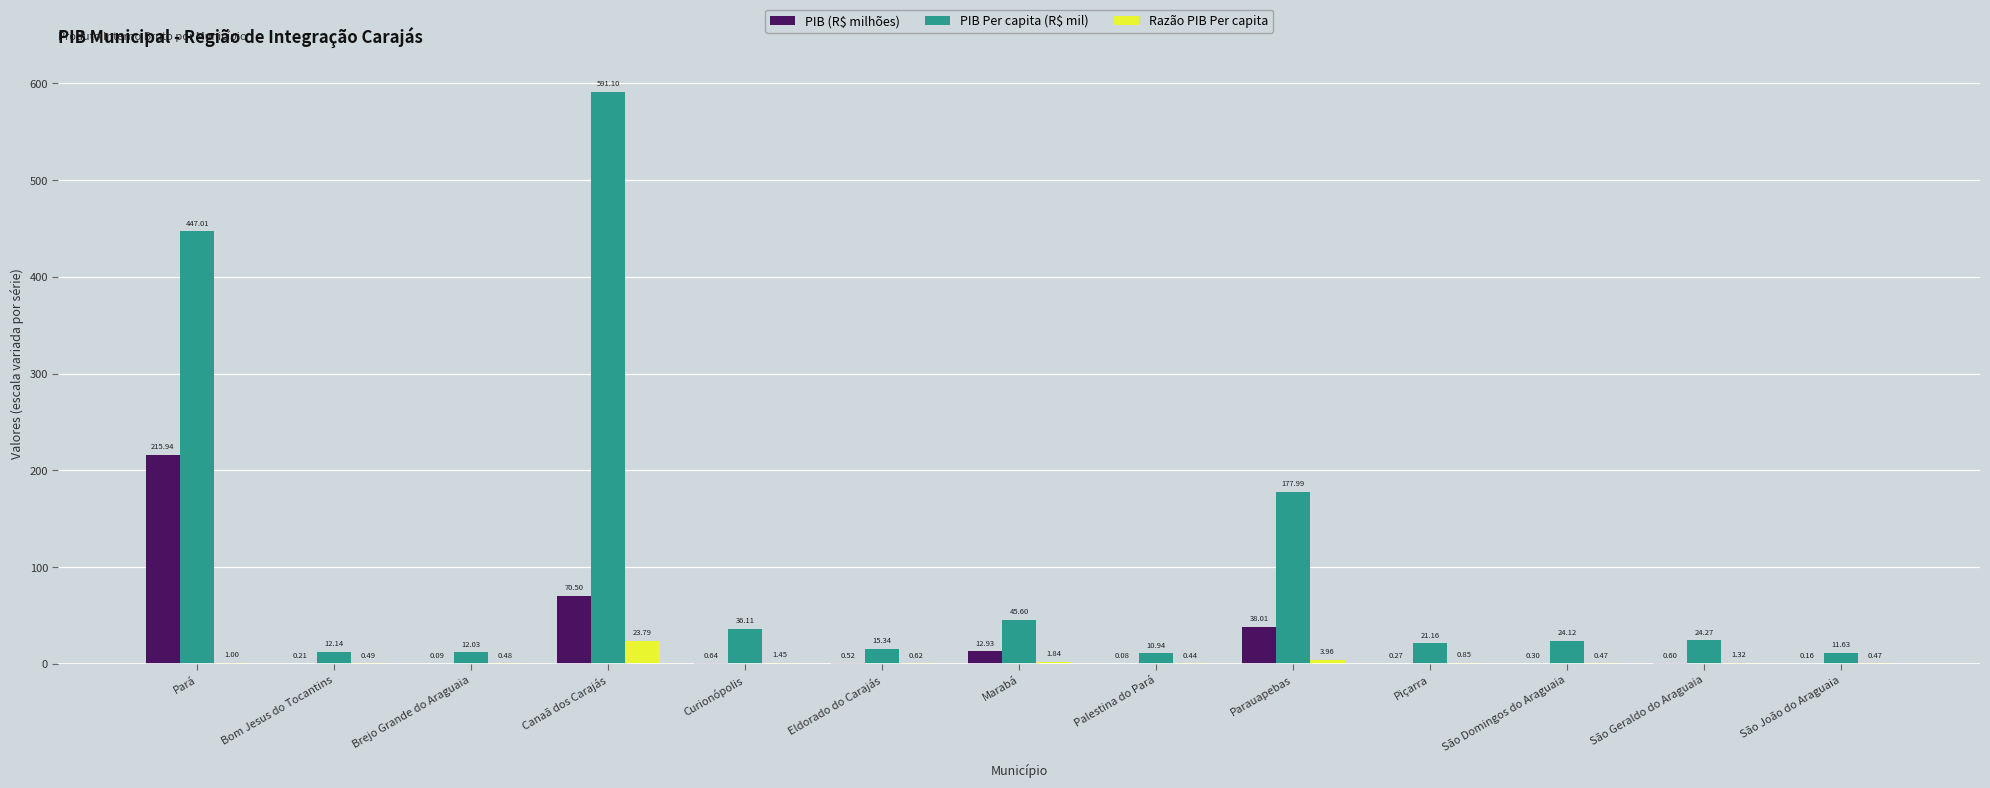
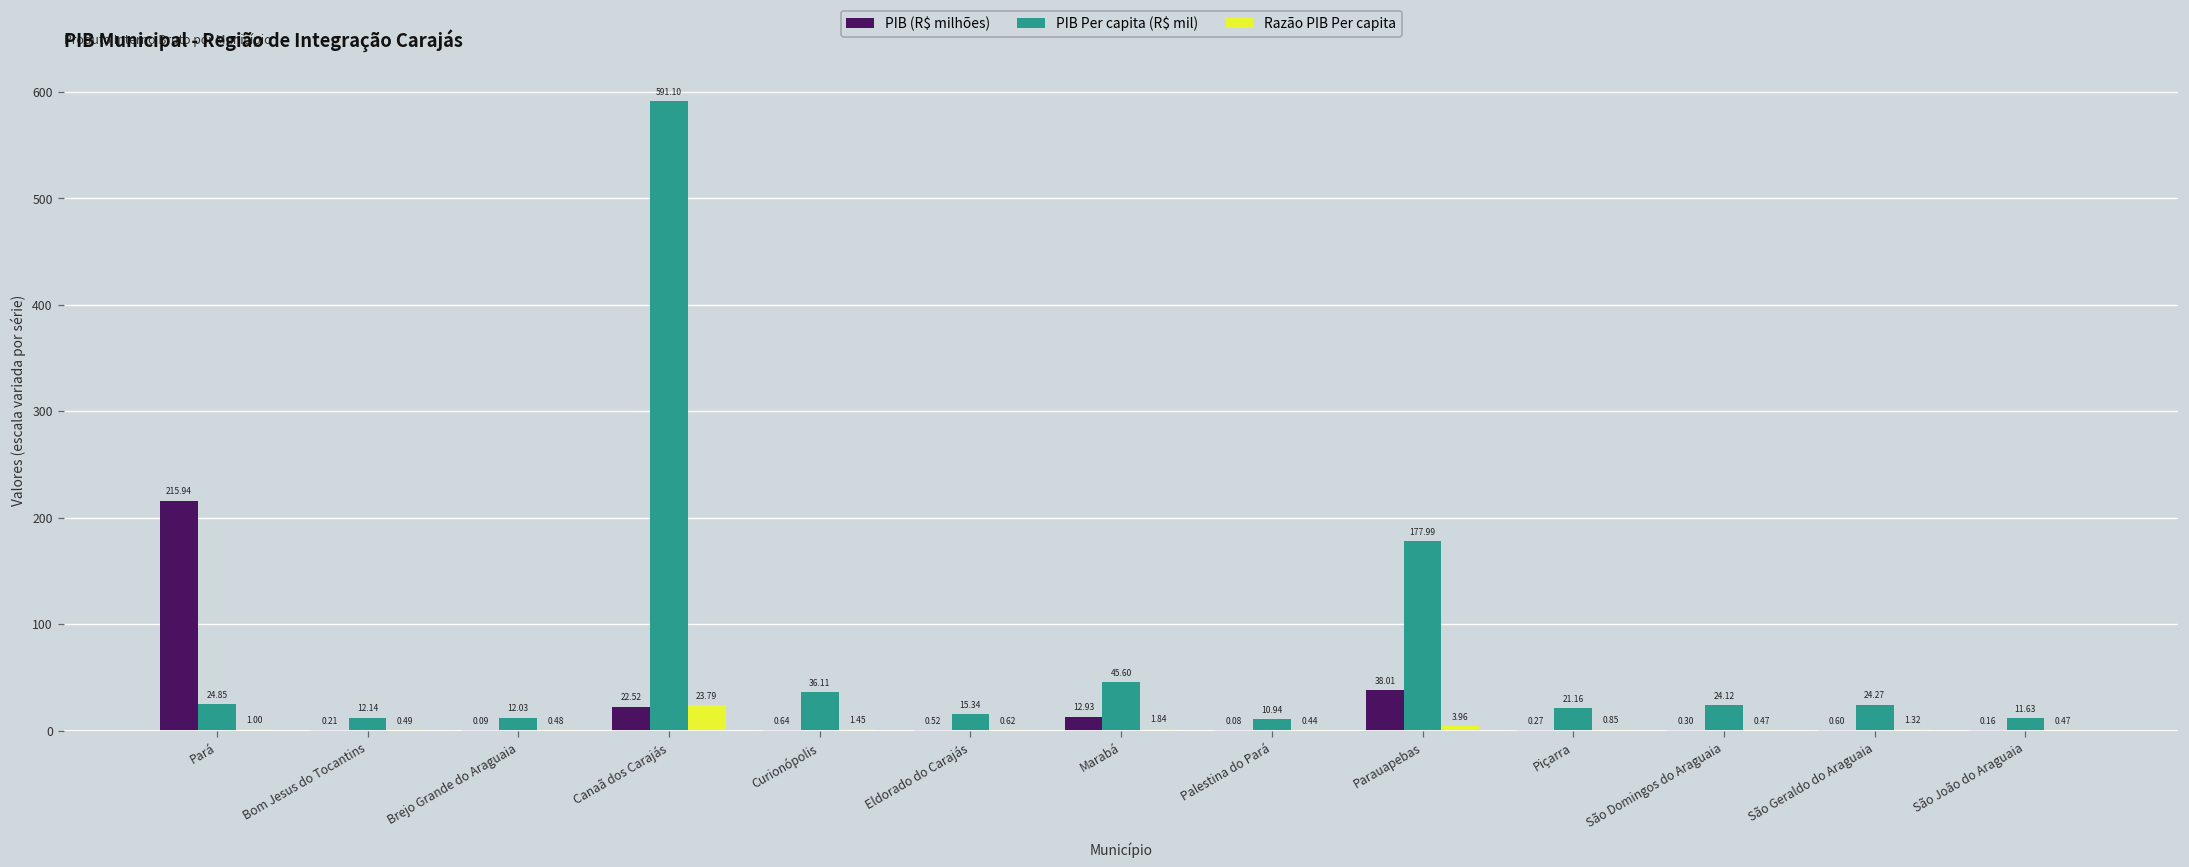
  {
    "PIB (R$ milhões)": {
      "Pará": 215.94,
      "Bom Jesus do Tocantins": 0.21,
      "Brejo Grande do Araguaia": 0.09,
-     "Canaã dos Carajás": 70.50,
+     "Canaã dos Carajás": 22.52,
      "Curionópolis": 0.64,
      "Eldorado do Carajás": 0.52,
      "Marabá": 12.93,
      "Palestina do Pará": 0.08,
      "Parauapebas": 38.01,
      "Piçarra": 0.27,
      "São Domingos do Araguaia": 0.30,
      "São Geraldo do Araguaia": 0.60,
      "São João do Araguaia": 0.16
    },
    "PIB Per capita (R$ mil)": {
-     "Pará": 447.01,
+     "Pará": 24.85,
      "Bom Jesus do Tocantins": 12.14,
      "Brejo Grande do Araguaia": 12.03,
      "Canaã dos Carajás": 591.10,
      "Curionópolis": 36.11,
      "Eldorado do Carajás": 15.34,
      "Marabá": 45.60,
      "Palestina do Pará": 10.94,
      "Parauapebas": 177.99,
      "Piçarra": 21.16,
      "São Domingos do Araguaia": 24.12,
      "São Geraldo do Araguaia": 24.27,
      "São João do Araguaia": 11.63
    },
    "Razão PIB Per capita": {
      "Pará": 1.00,
      "Bom Jesus do Tocantins": 0.49,
      "Brejo Grande do Araguaia": 0.48,
      "Canaã dos Carajás": 23.79,
      "Curionópolis": 1.45,
      "Eldorado do Carajás": 0.62,
      "Marabá": 1.84,
      "Palestina do Pará": 0.44,
      "Parauapebas": 3.96,
      "Piçarra": 0.85,
      "São Domingos do Araguaia": 0.47,
      "São Geraldo do Araguaia": 1.32,
      "São João do Araguaia": 0.47
    }
  }
